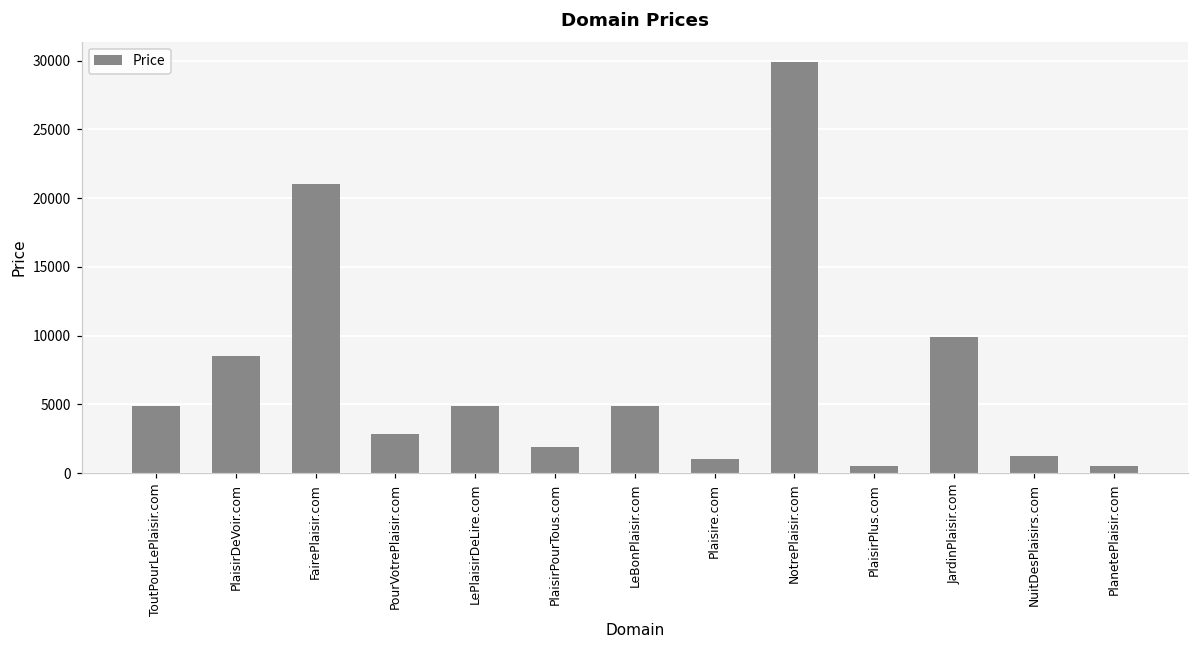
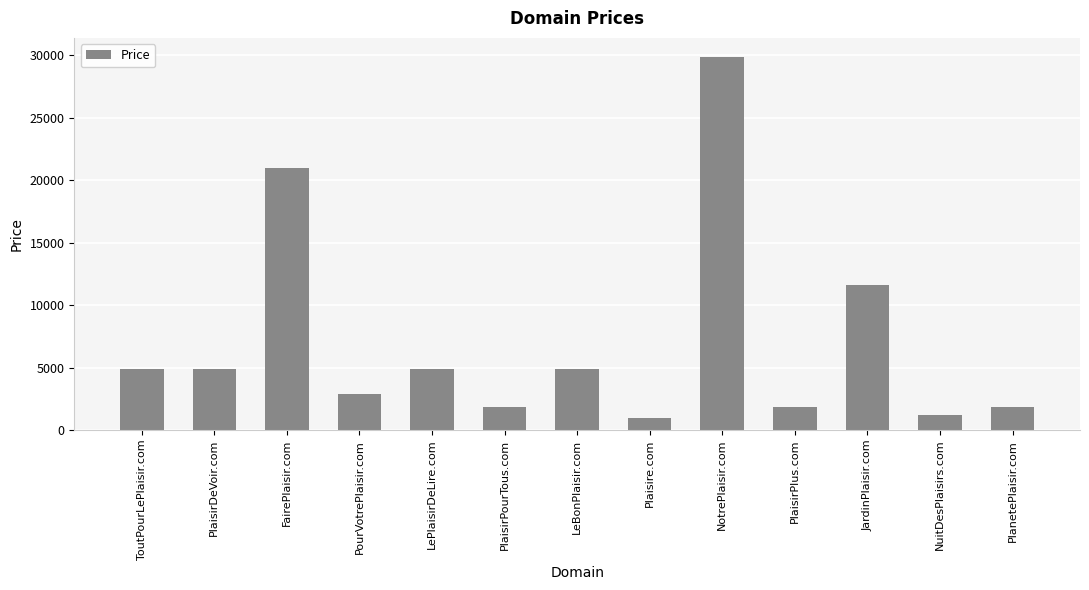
  {
    "ToutPourLePlaisir.com": 4900,
-   "PlaisirDeVoir.com": 8500,
+   "PlaisirDeVoir.com": 4900,
    "FairePlaisir.com": 21000,
    "PourVotrePlaisir.com": 2900,
    "LePlaisirDeLire.com": 4900,
    "PlaisirPourTous.com": 1900,
    "LeBonPlaisir.com": 4900,
    "Plaisire.com": 1000,
    "NotrePlaisir.com": 29900,
-   "PlaisirPlus.com": 500,
-   "JardinPlaisir.com": 9900,
+   "PlaisirPlus.com": 1900,
+   "JardinPlaisir.com": 11600,
    "NuitDesPlaisirs.com": 1200,
-   "PlanetePlaisir.com": 500
+   "PlanetePlaisir.com": 1900
  }
